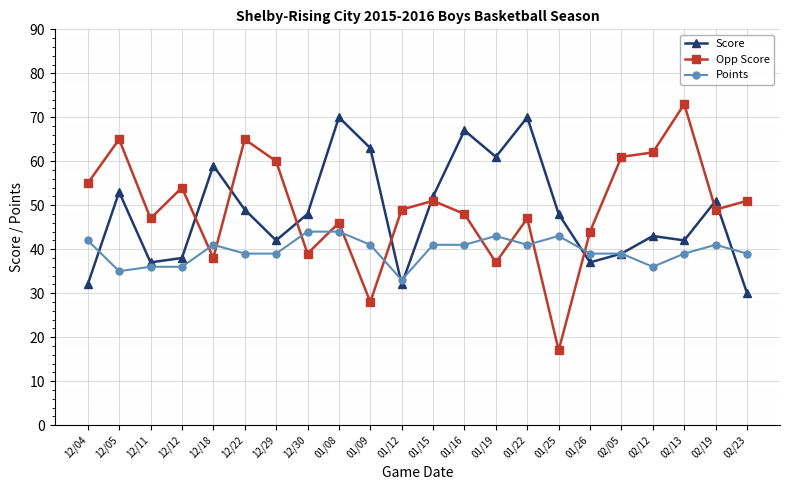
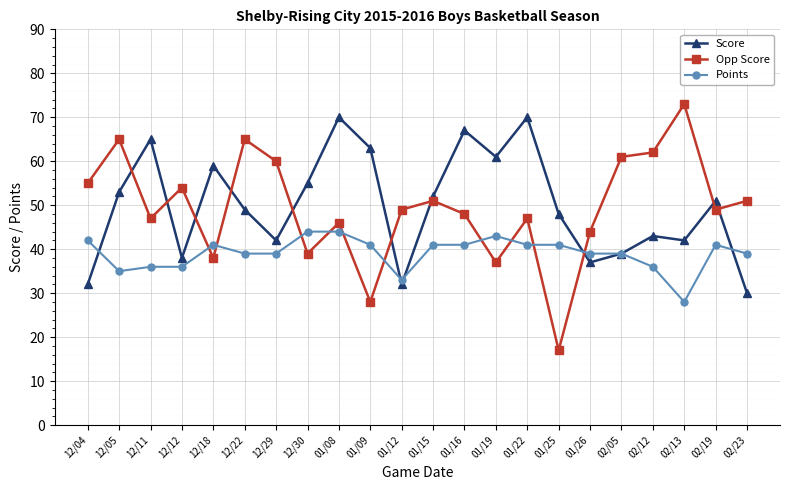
  {
    "Score": {
      "12/04": 32,
      "12/05": 53,
-     "12/11": 37,
+     "12/11": 65,
      "12/12": 38,
      "12/18": 59,
      "12/22": 49,
      "12/29": 42,
-     "12/30": 48,
+     "12/30": 55,
      "01/08": 70,
      "01/09": 63,
      "01/12": 32,
      "01/15": 52,
      "01/16": 67,
      "01/19": 61,
      "01/22": 70,
      "01/25": 48,
      "01/26": 37,
      "02/12": 43,
      "02/13": 42,
      "02/19": 51,
      "02/23": 30
    },
    "Opp Score": {
      "12/04": 55,
      "12/05": 65,
      "12/11": 47,
      "12/12": 54,
      "12/18": 38,
      "12/22": 65,
      "12/29": 60,
      "12/30": 39,
      "01/08": 46,
      "01/09": 28,
      "01/12": 49,
      "01/15": 51,
      "01/16": 48,
      "01/19": 37,
      "01/22": 47,
      "01/25": 17,
      "01/26": 44,
      "02/05": 61,
      "02/12": 62,
      "02/13": 73,
      "02/19": 49,
      "02/23": 51
    },
    "Points": {
      "12/04": 42,
      "12/05": 35,
      "12/11": 36,
      "12/12": 36,
      "12/18": 41,
      "12/22": 39,
      "12/29": 39,
      "12/30": 44,
      "01/08": 44,
      "01/09": 41,
      "01/12": 33,
      "01/15": 41,
      "01/16": 41,
      "01/19": 43,
      "01/22": 41,
-     "01/25": 43,
+     "01/25": 41,
      "01/26": 39,
      "02/12": 36,
-     "02/13": 39,
+     "02/13": 28,
      "02/19": 41,
      "02/23": 39
    }
  }
